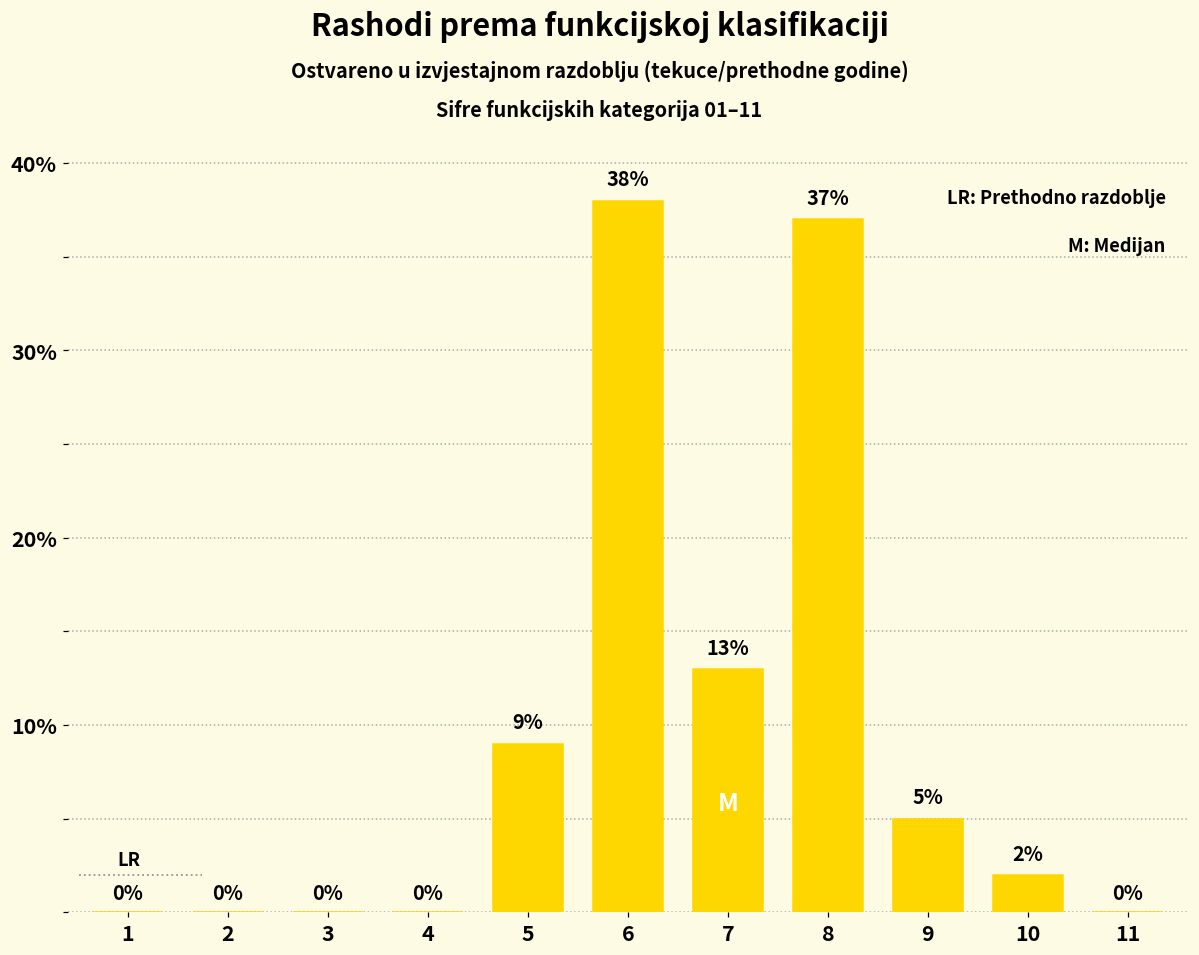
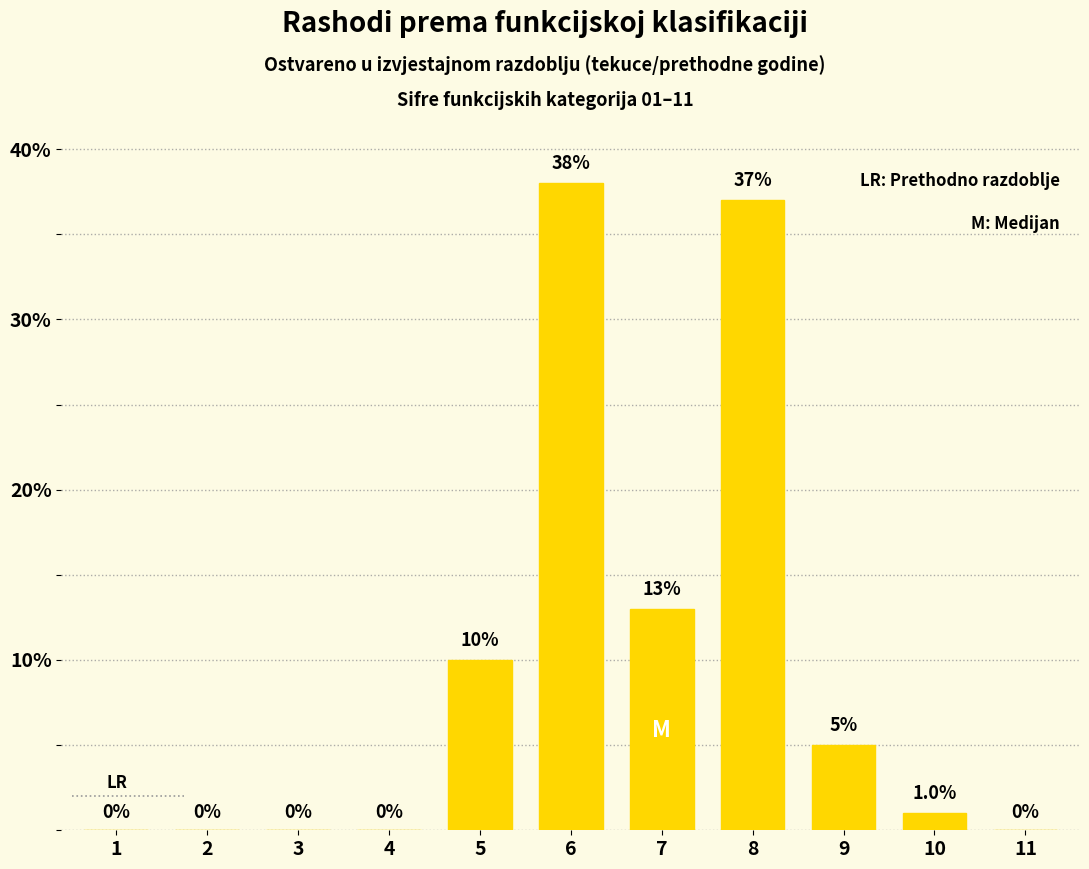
  {
    "1": "0%",
    "2": "0%",
    "3": "0%",
    "4": "0%",
-   "5": "9%",
+   "5": "10%",
    "6": "38%",
    "7": "13%",
    "8": "37%",
    "9": "5%",
-   "10": "2%",
+   "10": "1.0%",
    "11": "0%"
  }
